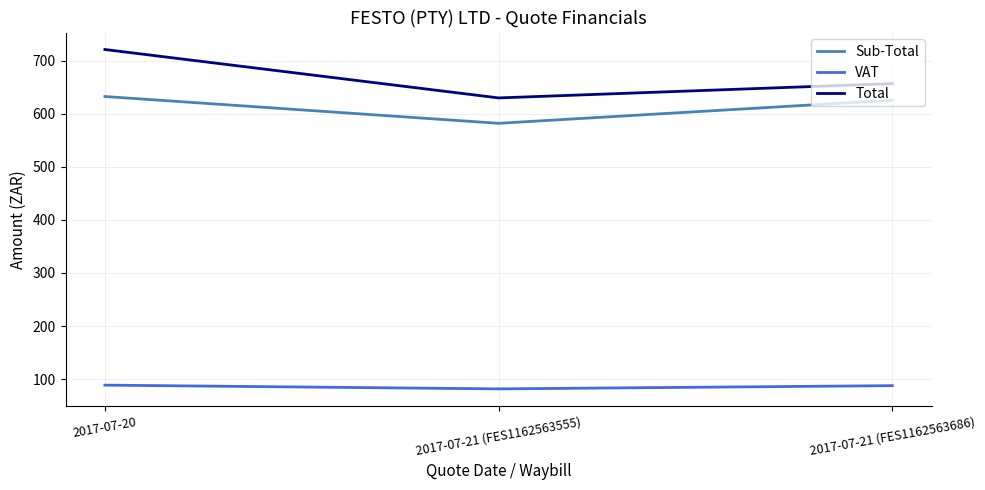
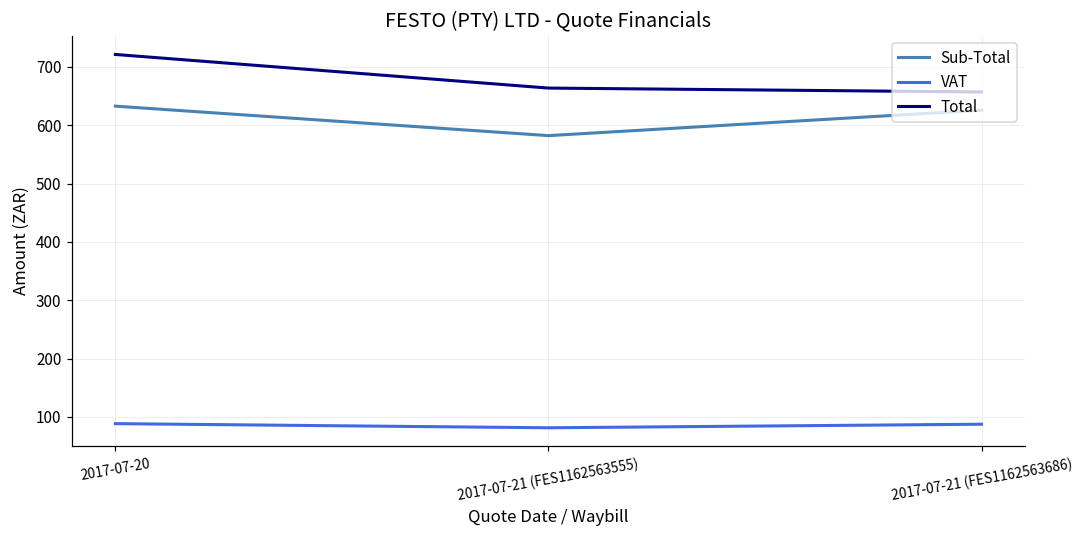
  {
    "Total": {
      "2017-07-20": 720,
-     "2017-07-21 (FES1162563555)": 630
+     "2017-07-21 (FES1162563555)": 660
    }
  }
